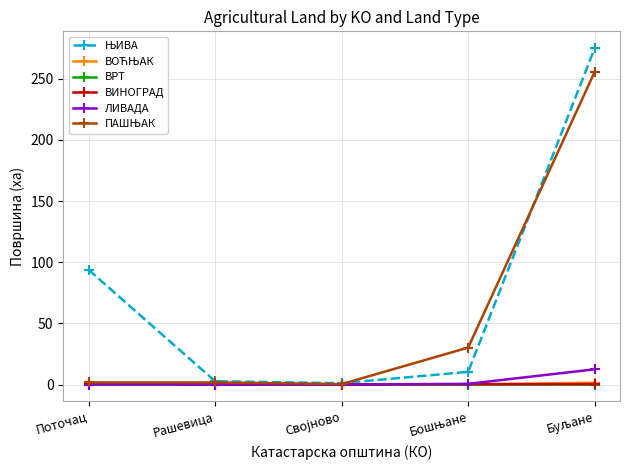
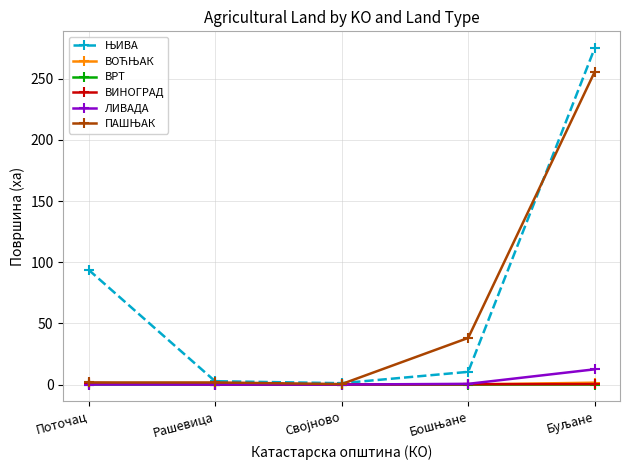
  {
    "ЊИВА": {
      "Поточац": 94,
      "Бошњане": 10,
      "Буљане": 275
    },
    "ЛИВАДА": {
      "Буљане": 12
    },
    "ПАШЊАК": {
-     "Бошњане": 30,
+     "Бошњане": 38,
      "Буљане": 256
    }
  }
